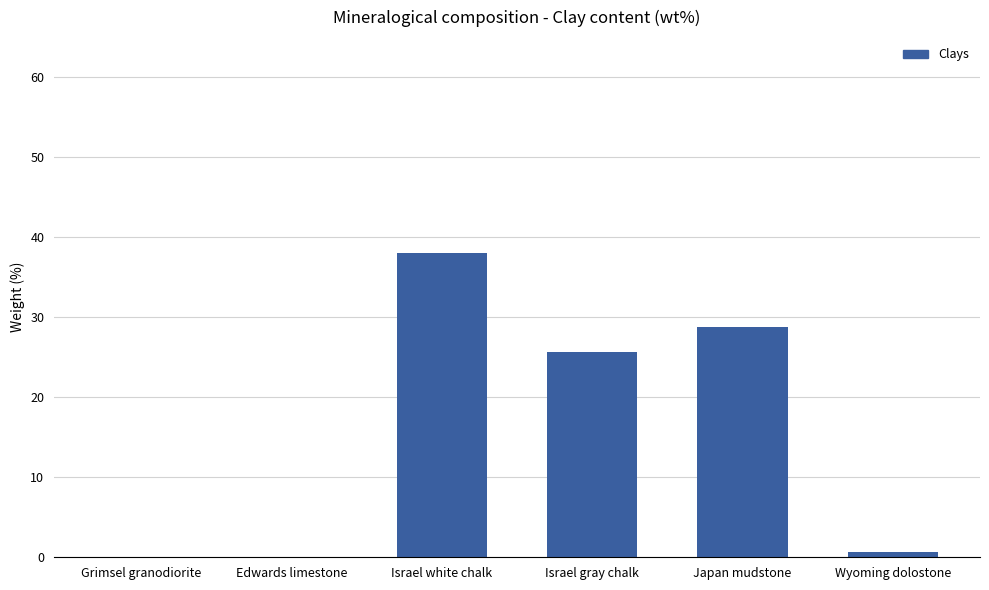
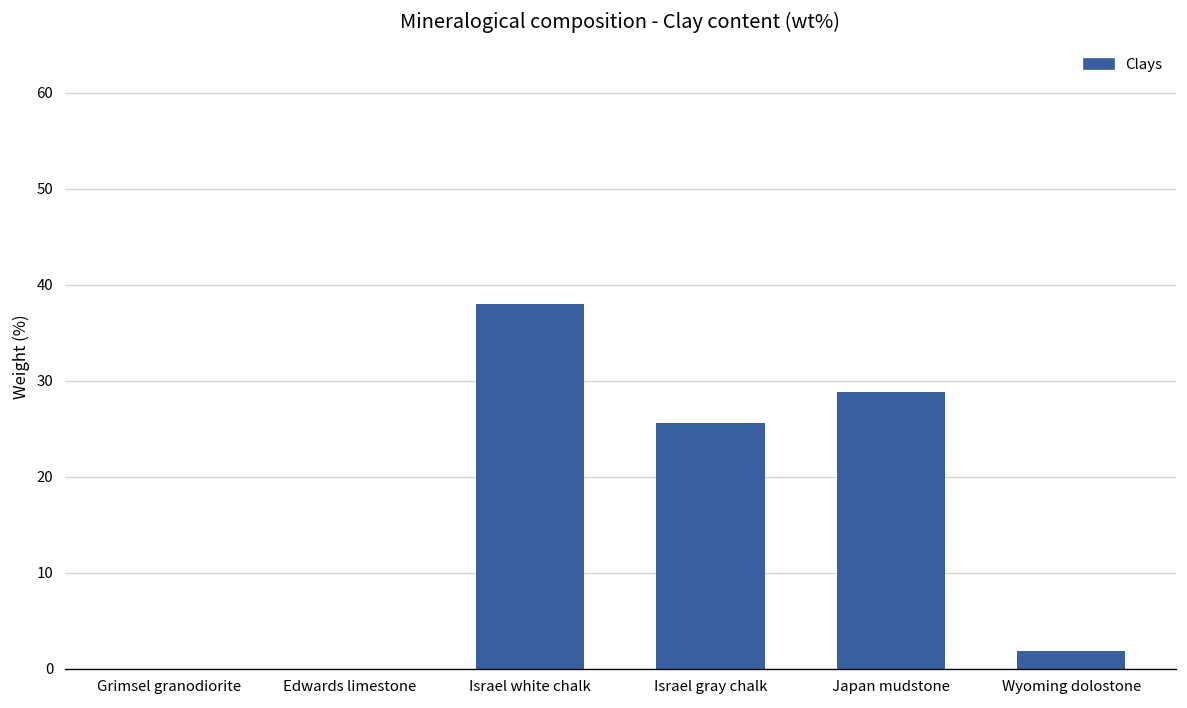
  {
    "Grimsel granodiorite": 0,
    "Edwards limestone": 0,
    "Israel white chalk": 38,
    "Israel gray chalk": 26,
    "Japan mudstone": 29,
-   "Wyoming dolostone": 1
+   "Wyoming dolostone": 2
  }
